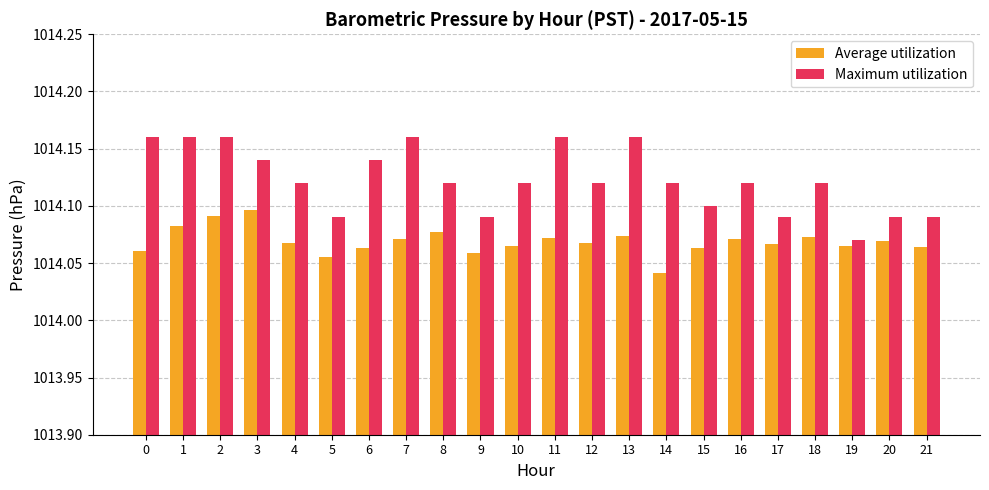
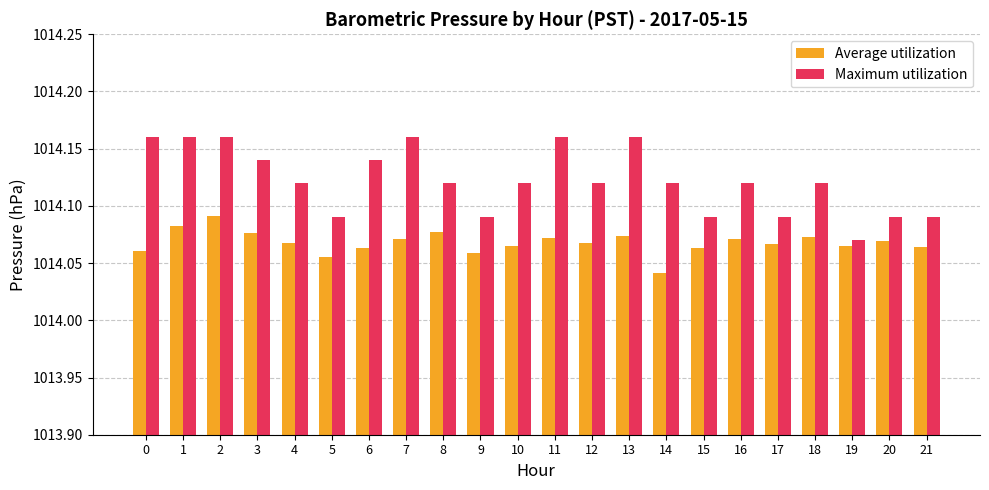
  {
    "Average utilization": {
      "0": 1014.061,
      "1": 1014.082,
      "2": 1014.091,
-     "3": 1014.096,
+     "3": 1014.076,
      "4": 1014.068,
      "5": 1014.055,
      "6": 1014.063,
      "7": 1014.071,
      "8": 1014.077,
      "9": 1014.059,
      "10": 1014.065,
      "11": 1014.072,
      "12": 1014.068,
      "13": 1014.074,
      "14": 1014.041,
      "15": 1014.063,
      "16": 1014.071,
      "17": 1014.067,
      "18": 1014.073,
      "19": 1014.065,
      "20": 1014.069,
      "21": 1014.064
    },
    "Maximum utilization": {
      "0": 1014.16,
      "1": 1014.16,
      "2": 1014.16,
      "3": 1014.14,
      "4": 1014.12,
      "5": 1014.09,
      "6": 1014.14,
      "7": 1014.16,
      "8": 1014.12,
      "9": 1014.09,
      "10": 1014.12,
      "11": 1014.16,
      "12": 1014.12,
      "13": 1014.16,
      "14": 1014.12,
-     "15": 1014.10,
+     "15": 1014.09,
      "16": 1014.12,
      "17": 1014.09,
      "18": 1014.12,
      "19": 1014.07,
      "20": 1014.09,
      "21": 1014.09
    }
  }
